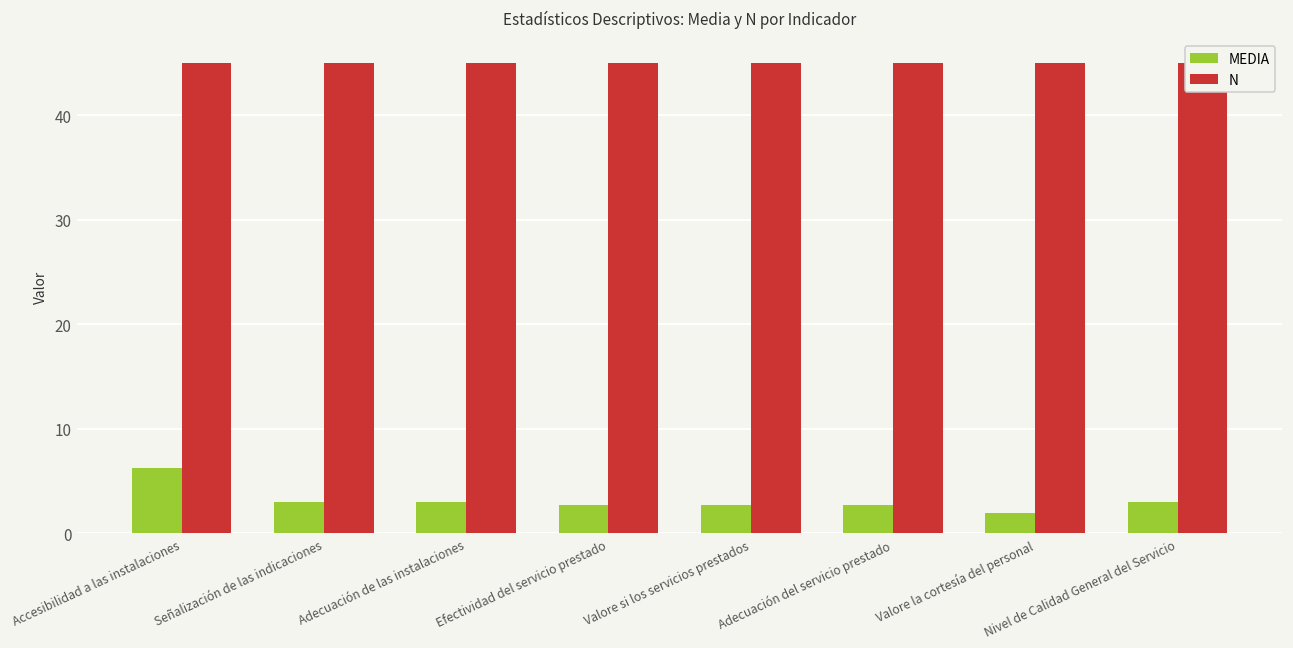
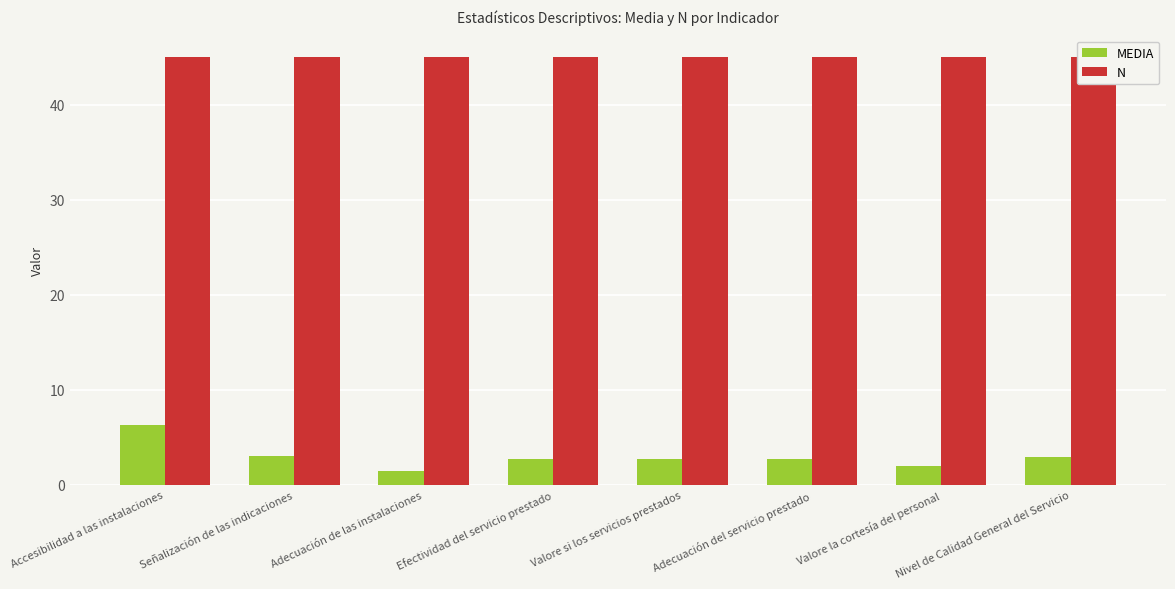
  {
    "MEDIA": {
      "Accesibilidad a las instalaciones": 6,
      "Señalización de las indicaciones": 3,
-     "Adecuación de las instalaciones": 3,
+     "Adecuación de las instalaciones": 1,
      "Efectividad del servicio prestado": 3,
      "Valore si los servicios prestados": 3,
      "Adecuación del servicio prestado": 3,
      "Valore la cortesía del personal": 2,
      "Nivel de Calidad General del Servicio": 3
    },
    "N": {
      "Accesibilidad a las instalaciones": 45,
      "Señalización de las indicaciones": 45,
      "Adecuación de las instalaciones": 45,
      "Efectividad del servicio prestado": 45,
      "Valore si los servicios prestados": 45,
      "Adecuación del servicio prestado": 45,
      "Valore la cortesía del personal": 45
    }
  }
